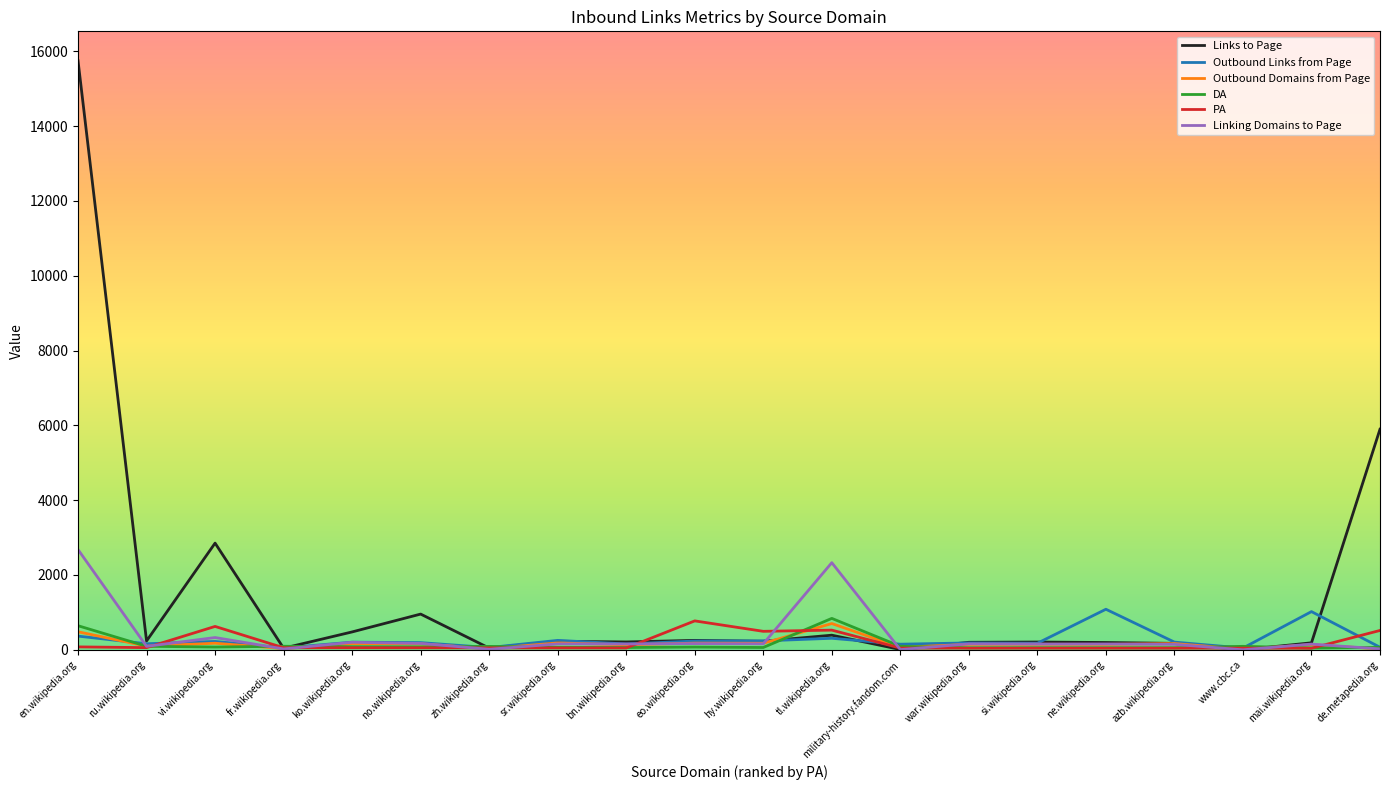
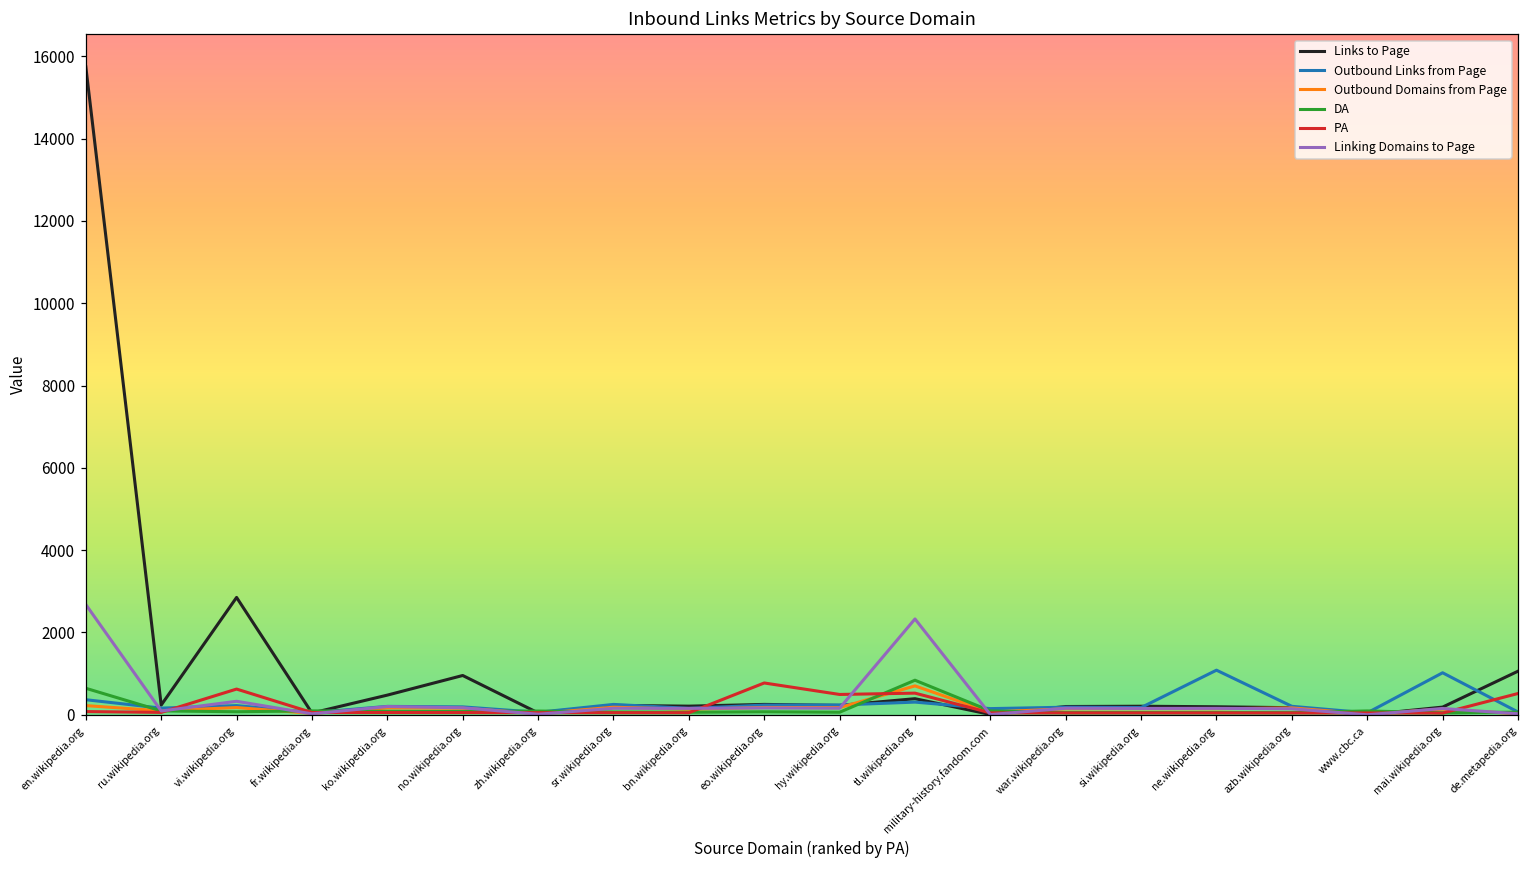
  {
    "Links to Page": {
      "en.wikipedia.org": 15700,
      "ru.wikipedia.org": 200,
      "vi.wikipedia.org": 2900,
      "ko.wikipedia.org": 500,
      "no.wikipedia.org": 1000,
      "tl.wikipedia.org": 400,
-     "de.metapedia.org": 5900
+     "de.metapedia.org": 1100
    },
    "Outbound Links from Page": {
      "en.wikipedia.org": 400,
      "tl.wikipedia.org": 300,
      "ne.wikipedia.org": 1100,
      "mai.wikipedia.org": 1000
    },
    "Outbound Domains from Page": {
-     "en.wikipedia.org": 500,
+     "en.wikipedia.org": 200,
      "tl.wikipedia.org": 700
    },
    "DA": {
      "en.wikipedia.org": 600,
      "vi.wikipedia.org": 100,
      "eo.wikipedia.org": 100,
      "hy.wikipedia.org": 100,
      "tl.wikipedia.org": 800
    },
    "PA": {
      "en.wikipedia.org": 100,
      "vi.wikipedia.org": 600,
      "eo.wikipedia.org": 800,
      "hy.wikipedia.org": 500,
      "tl.wikipedia.org": 500,
      "de.metapedia.org": 500
    },
    "Linking Domains to Page": {
      "en.wikipedia.org": 2700,
      "vi.wikipedia.org": 300,
      "tl.wikipedia.org": 2300
    }
  }
